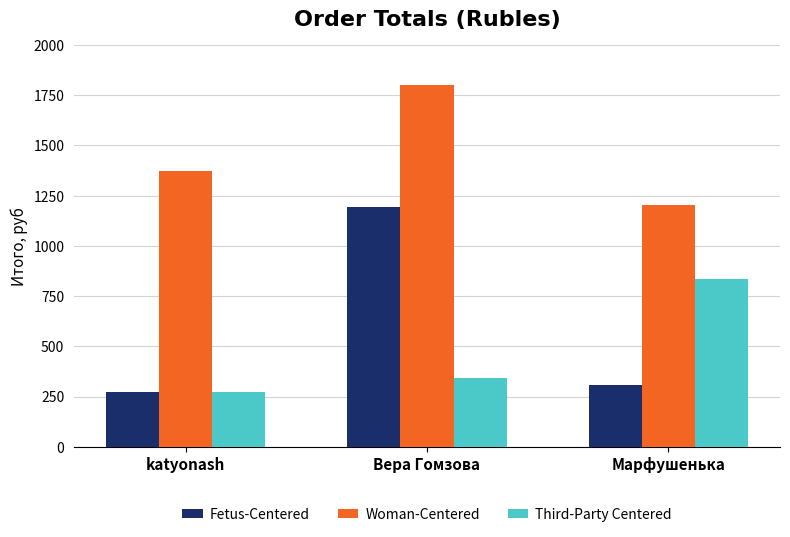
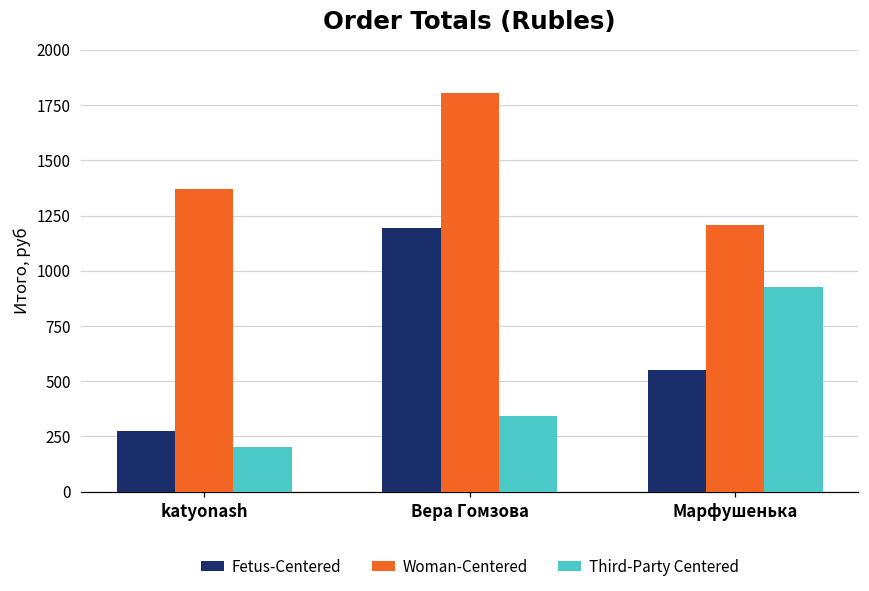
  {
    "Fetus-Centered": {
      "katyonash": 270,
      "Вера Гомзова": 1190,
-     "Марфушенька": 310
+     "Марфушенька": 550
    },
    "Woman-Centered": {
      "katyonash": 1370,
      "Вера Гомзова": 1800,
      "Марфушенька": 1210
    },
    "Third-Party Centered": {
-     "katyonash": 270,
+     "katyonash": 200,
      "Вера Гомзова": 340,
-     "Марфушенька": 840
+     "Марфушенька": 930
    }
  }
